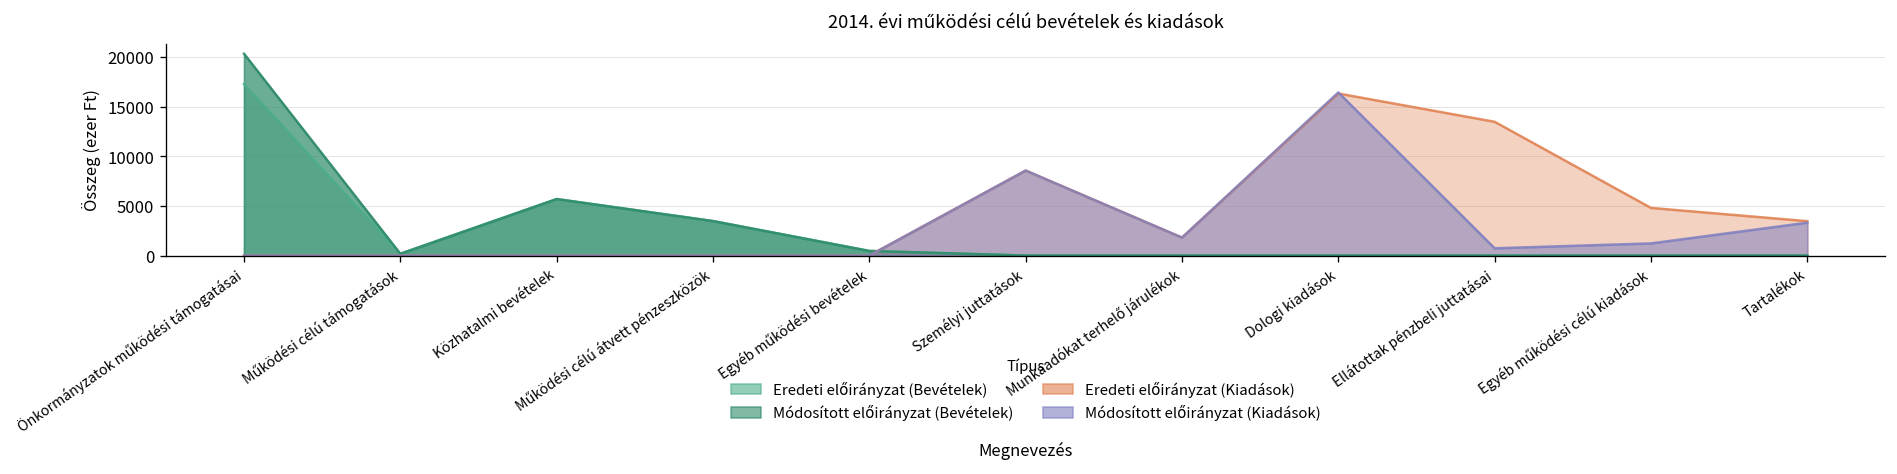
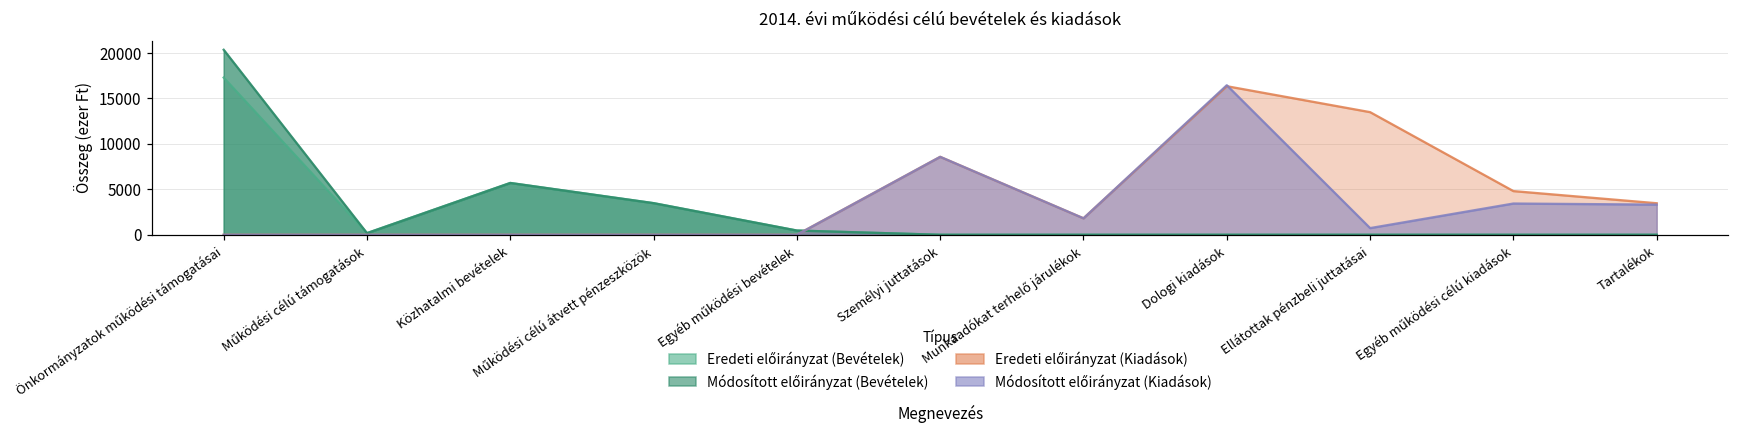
  {
    "Eredeti előirányzat (Kiadások)": {
      "Ellátottak pénzbeli juttatásai": 13000,
      "Egyéb működési célú kiadások": 5000
    },
    "Módosított előirányzat (Kiadások)": {
      "Ellátottak pénzbeli juttatásai": 1000,
-     "Egyéb működési célú kiadások": 1000
+     "Egyéb működési célú kiadások": 3000
    }
  }
